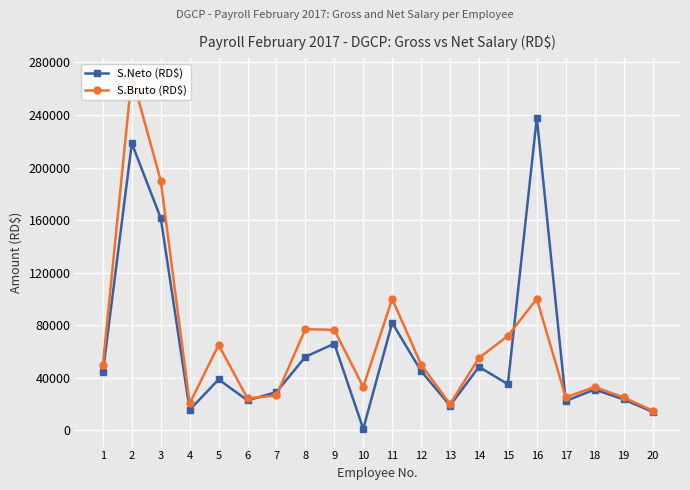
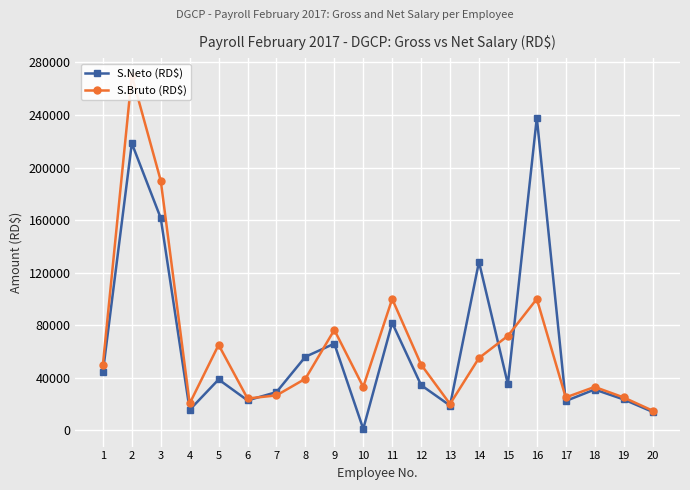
  {
    "S.Neto (RD$)": {
      "1": 44000,
      "2": 218000,
      "3": 161000,
      "4": 16000,
      "5": 39000,
      "7": 29000,
      "8": 56000,
      "9": 66000,
      "10": 1000,
      "11": 82000,
-     "12": 45000,
-     "14": 48000,
+     "12": 34000,
+     "14": 128000,
      "15": 35000,
      "16": 238000,
      "17": 22000,
      "18": 31000
    },
    "S.Bruto (RD$)": {
      "1": 50000,
      "3": 190000,
      "4": 20000,
      "5": 65000,
      "7": 27000,
-     "8": 77000,
+     "8": 39000,
      "9": 76000,
      "10": 33000,
      "11": 100000,
      "12": 50000,
      "14": 55000,
      "15": 72000,
      "16": 100000,
      "17": 25000,
      "18": 33000
    }
  }
